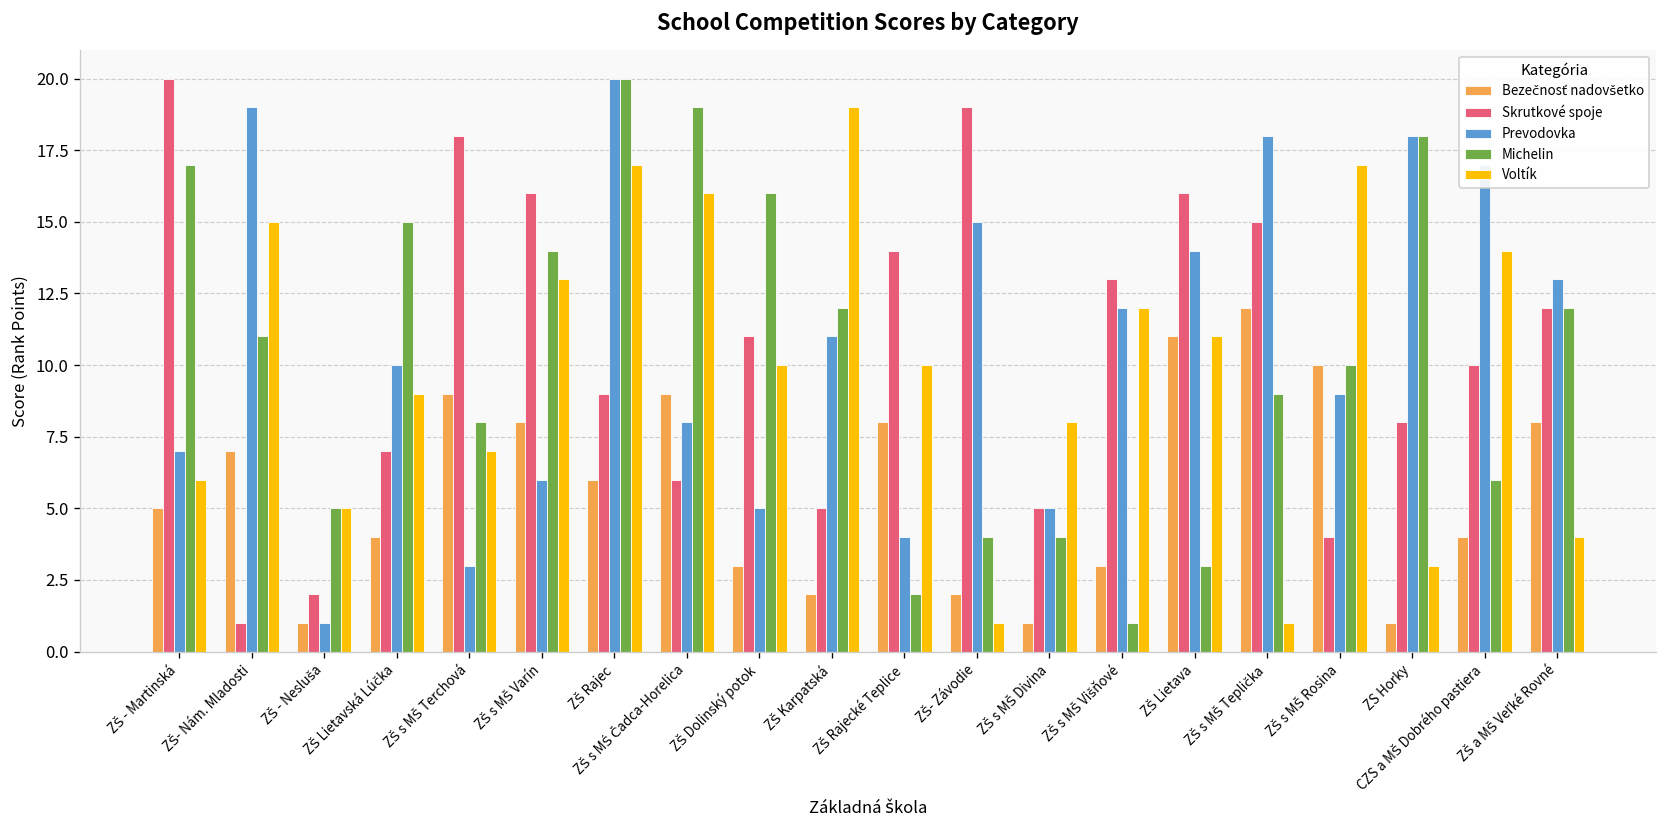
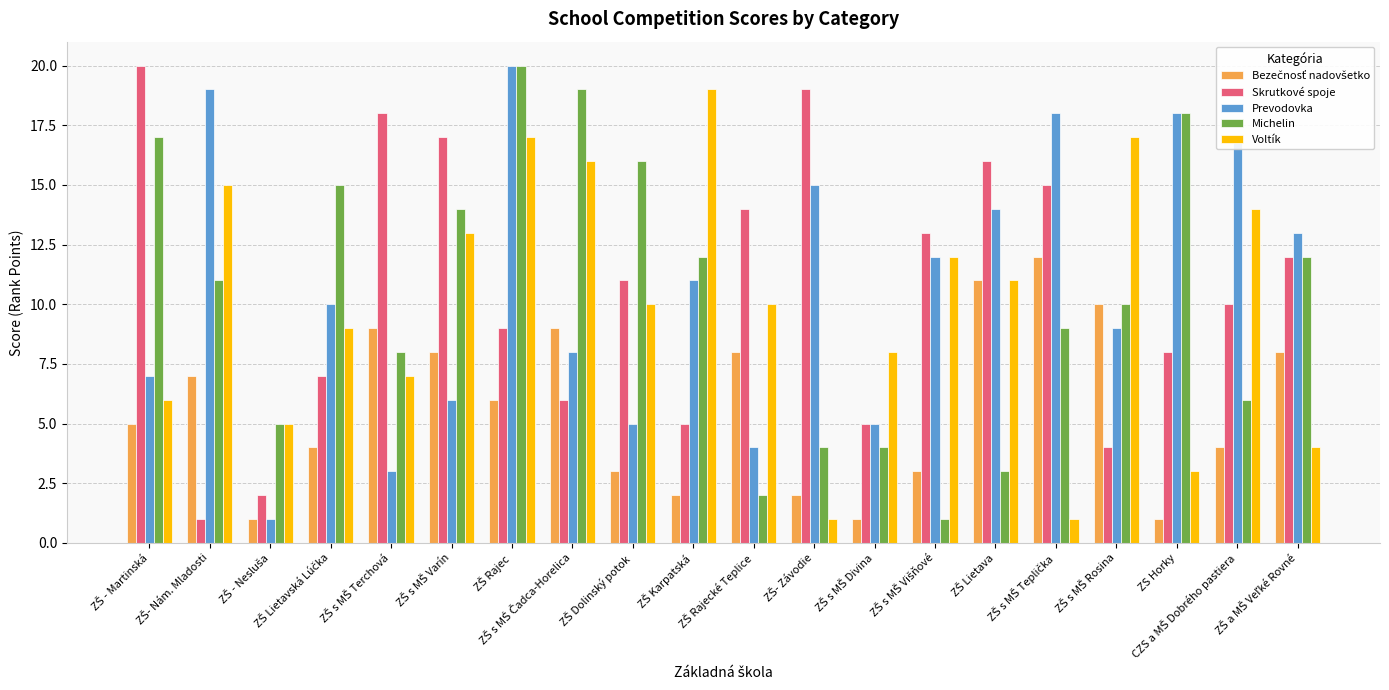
  {
    "Bezečnosť nadovšetko": {
      "ZŠ - Martinská": 5,
      "ZŠ- Nám. Mladosti": 7,
      "ZŠ - Nesluša": 1,
      "ZŠ Lietavská Lúčka": 4,
      "ZŠ s MŠ Terchová": 9,
      "ZŠ s MŠ Varín": 8,
      "ZŠ Rajec": 6,
      "ZŠ s MŚ Čadca-Horelica": 9,
      "ZŠ Dolinský potok": 3,
      "ZŠ Karpatská": 2,
      "ZŠ Rajecké Teplice": 8,
      "ZŠ- Závodie": 2,
      "ZŠ s MŠ Divina": 1,
      "ZŠ s MŠ Višňové": 3,
      "ZŠ Lietava": 11,
      "ZŠ s MŠ Teplička": 12,
      "ZŠ s MŠ Rosina": 10,
      "ZS Horky": 1,
      "CZS a MŠ Dobrého pastiera": 4,
      "ZŠ a MŠ Veľké Rovné": 8
    },
    "Skrutkové spoje": {
      "ZŠ - Martinská": 20,
      "ZŠ- Nám. Mladosti": 1,
      "ZŠ - Nesluša": 2,
      "ZŠ Lietavská Lúčka": 7,
      "ZŠ s MŠ Terchová": 18,
-     "ZŠ s MŠ Varín": 16,
+     "ZŠ s MŠ Varín": 17,
      "ZŠ Rajec": 9,
      "ZŠ s MŚ Čadca-Horelica": 6,
      "ZŠ Dolinský potok": 11,
      "ZŠ Karpatská": 5,
      "ZŠ Rajecké Teplice": 14,
      "ZŠ- Závodie": 19,
      "ZŠ s MŠ Divina": 5,
      "ZŠ s MŠ Višňové": 13,
      "ZŠ Lietava": 16,
      "ZŠ s MŠ Teplička": 15,
      "ZŠ s MŠ Rosina": 4,
      "ZS Horky": 8,
      "CZS a MŠ Dobrého pastiera": 10,
      "ZŠ a MŠ Veľké Rovné": 12
    },
    "Prevodovka": {
      "ZŠ - Martinská": 7,
      "ZŠ- Nám. Mladosti": 19,
      "ZŠ - Nesluša": 1,
      "ZŠ Lietavská Lúčka": 10,
      "ZŠ s MŠ Terchová": 3,
      "ZŠ s MŠ Varín": 6,
      "ZŠ Rajec": 20,
      "ZŠ s MŚ Čadca-Horelica": 8,
      "ZŠ Dolinský potok": 5,
      "ZŠ Karpatská": 11,
      "ZŠ Rajecké Teplice": 4,
      "ZŠ- Závodie": 15,
      "ZŠ s MŠ Divina": 5,
      "ZŠ s MŠ Višňové": 12,
      "ZŠ Lietava": 14,
      "ZŠ s MŠ Teplička": 18,
      "ZŠ s MŠ Rosina": 9,
      "ZS Horky": 18,
      "ZŠ a MŠ Veľké Rovné": 13
    },
    "Michelin": {
      "ZŠ - Martinská": 17,
      "ZŠ- Nám. Mladosti": 11,
      "ZŠ - Nesluša": 5,
      "ZŠ Lietavská Lúčka": 15,
      "ZŠ s MŠ Terchová": 8,
      "ZŠ s MŠ Varín": 14,
      "ZŠ Rajec": 20,
      "ZŠ s MŚ Čadca-Horelica": 19,
      "ZŠ Dolinský potok": 16,
      "ZŠ Karpatská": 12,
      "ZŠ Rajecké Teplice": 2,
      "ZŠ- Závodie": 4,
      "ZŠ s MŠ Divina": 4,
      "ZŠ s MŠ Višňové": 1,
      "ZŠ Lietava": 3,
      "ZŠ s MŠ Teplička": 9,
      "ZŠ s MŠ Rosina": 10,
      "ZS Horky": 18,
      "CZS a MŠ Dobrého pastiera": 6,
      "ZŠ a MŠ Veľké Rovné": 12
    },
    "Voltík": {
      "ZŠ - Martinská": 6,
      "ZŠ- Nám. Mladosti": 15,
      "ZŠ - Nesluša": 5,
      "ZŠ Lietavská Lúčka": 9,
      "ZŠ s MŠ Terchová": 7,
      "ZŠ s MŠ Varín": 13,
      "ZŠ Rajec": 17,
      "ZŠ s MŚ Čadca-Horelica": 16,
      "ZŠ Dolinský potok": 10,
      "ZŠ Karpatská": 19,
      "ZŠ Rajecké Teplice": 10,
      "ZŠ- Závodie": 1,
      "ZŠ s MŠ Divina": 8,
      "ZŠ s MŠ Višňové": 12,
      "ZŠ Lietava": 11,
      "ZŠ s MŠ Teplička": 1,
      "ZŠ s MŠ Rosina": 17,
      "ZS Horky": 3,
      "CZS a MŠ Dobrého pastiera": 14,
      "ZŠ a MŠ Veľké Rovné": 4
    }
  }
